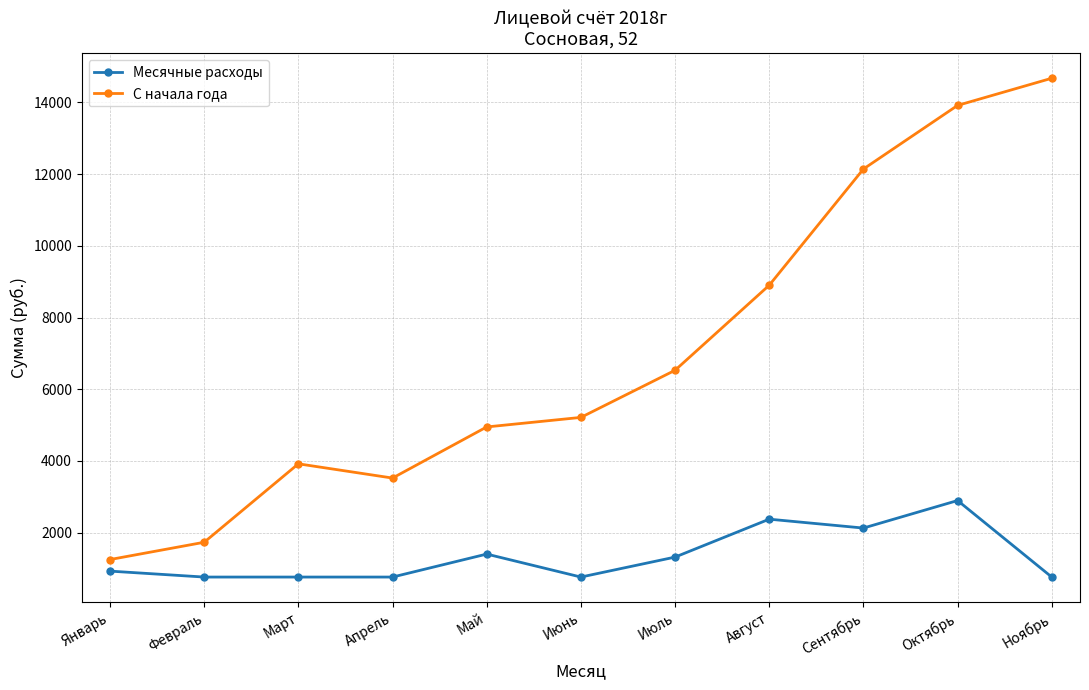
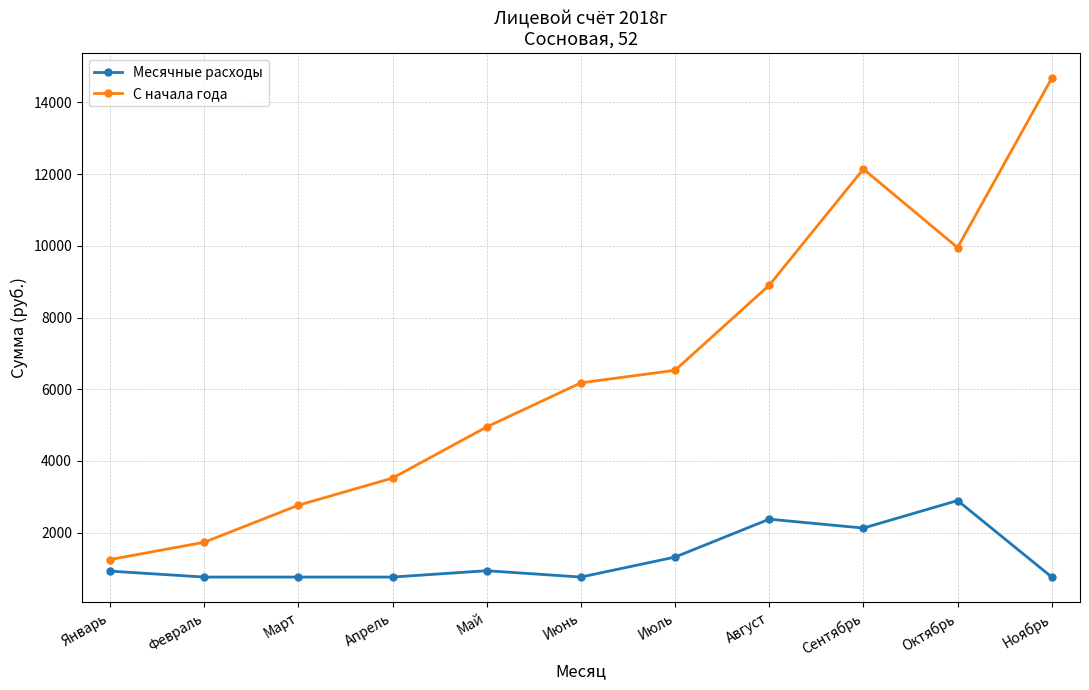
  {
    "Месячные расходы": {
      "Январь": 900,
      "Февраль": 800,
      "Март": 800,
      "Апрель": 800,
-     "Май": 1400,
+     "Май": 900,
      "Июнь": 800,
      "Июль": 1300,
      "Август": 2400,
      "Сентябрь": 2100,
      "Октябрь": 2900,
      "Ноябрь": 800
    },
    "С начала года": {
      "Январь": 1200,
      "Февраль": 1700,
-     "Март": 3900,
+     "Март": 2800,
      "Апрель": 3500,
      "Май": 4900,
-     "Июнь": 5200,
+     "Июнь": 6200,
      "Июль": 6500,
      "Август": 8900,
      "Сентябрь": 12100,
-     "Октябрь": 13900,
+     "Октябрь": 10000,
      "Ноябрь": 14700
    }
  }
